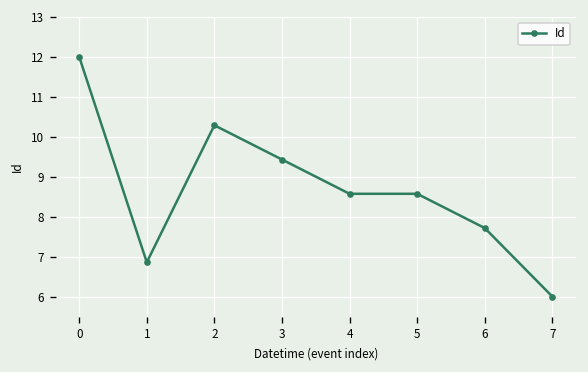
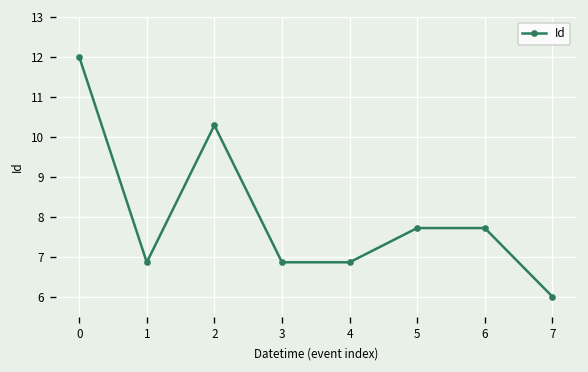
  {
    "0": 12.0,
    "1": 6.9,
    "2": 10.3,
-   "3": 9.4,
-   "4": 8.6,
-   "5": 8.6,
+   "3": 6.9,
+   "4": 6.9,
+   "5": 7.7,
    "6": 7.7,
    "7": 6.0
  }
